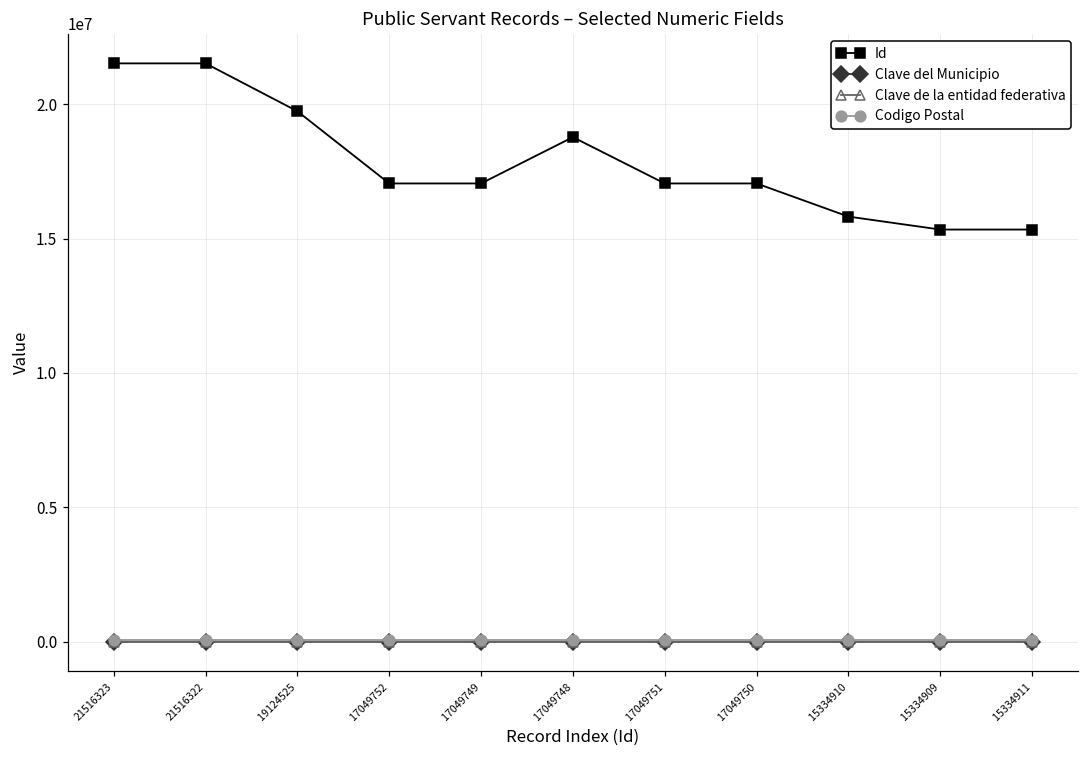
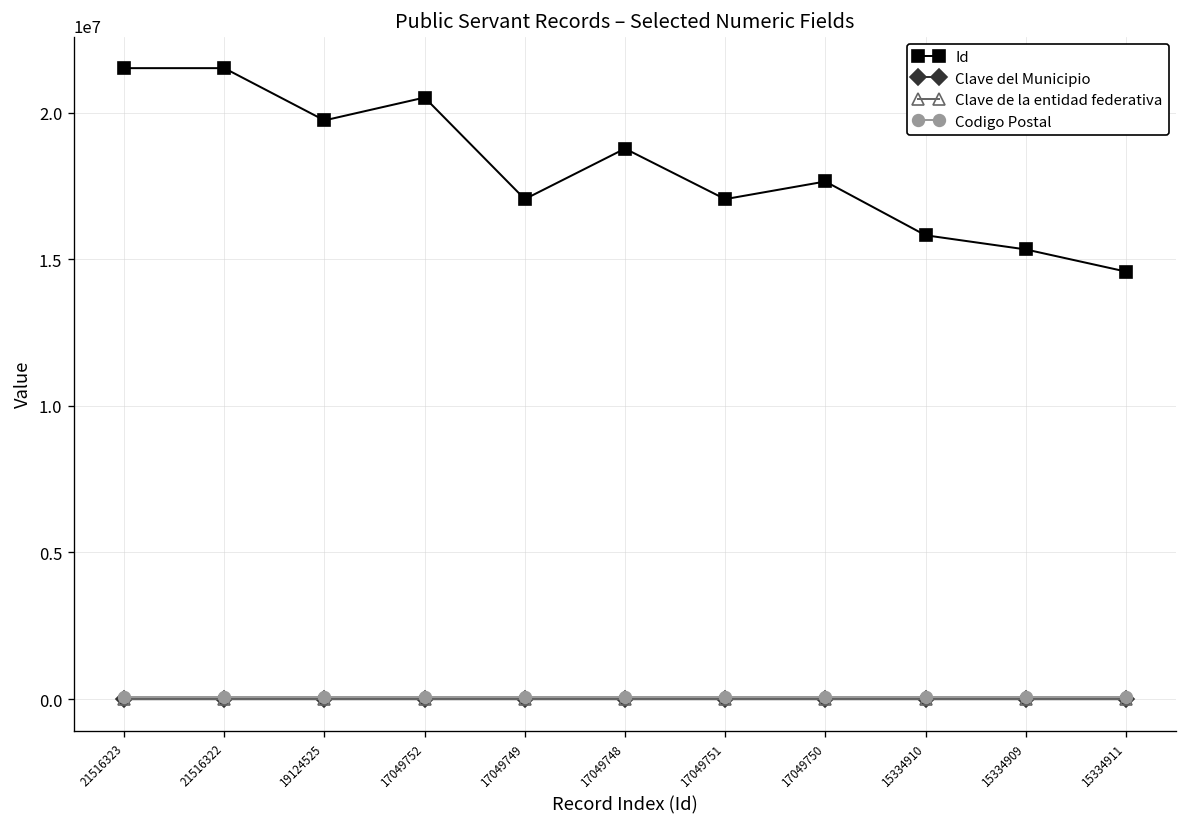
  {
    "Id": {
      "21516323": 21500000,
      "21516322": 21500000,
      "19124525": 19700000,
-     "17049752": 17000000,
+     "17049752": 20500000,
      "17049749": 17000000,
      "17049748": 18800000,
      "17049751": 17000000,
-     "17049750": 17000000,
+     "17049750": 17700000,
      "15334910": 15800000,
      "15334909": 15300000,
-     "15334911": 15300000
+     "15334911": 14600000
    }
  }
